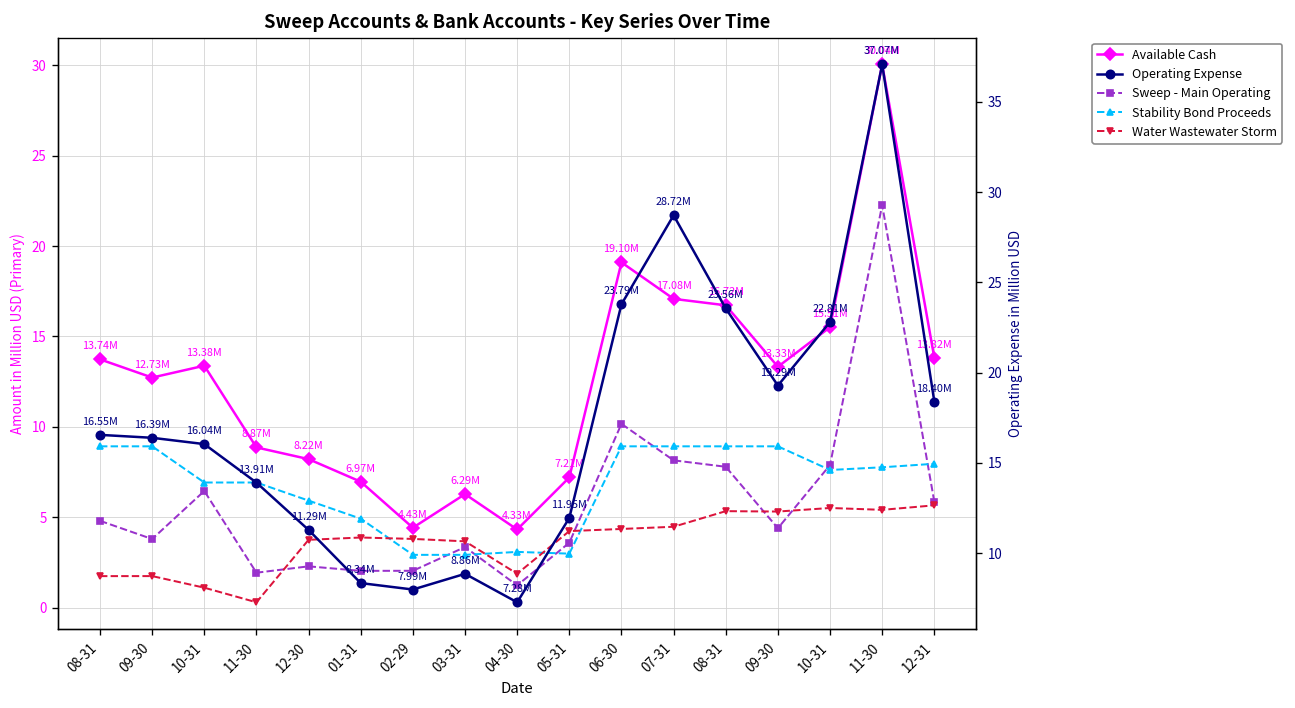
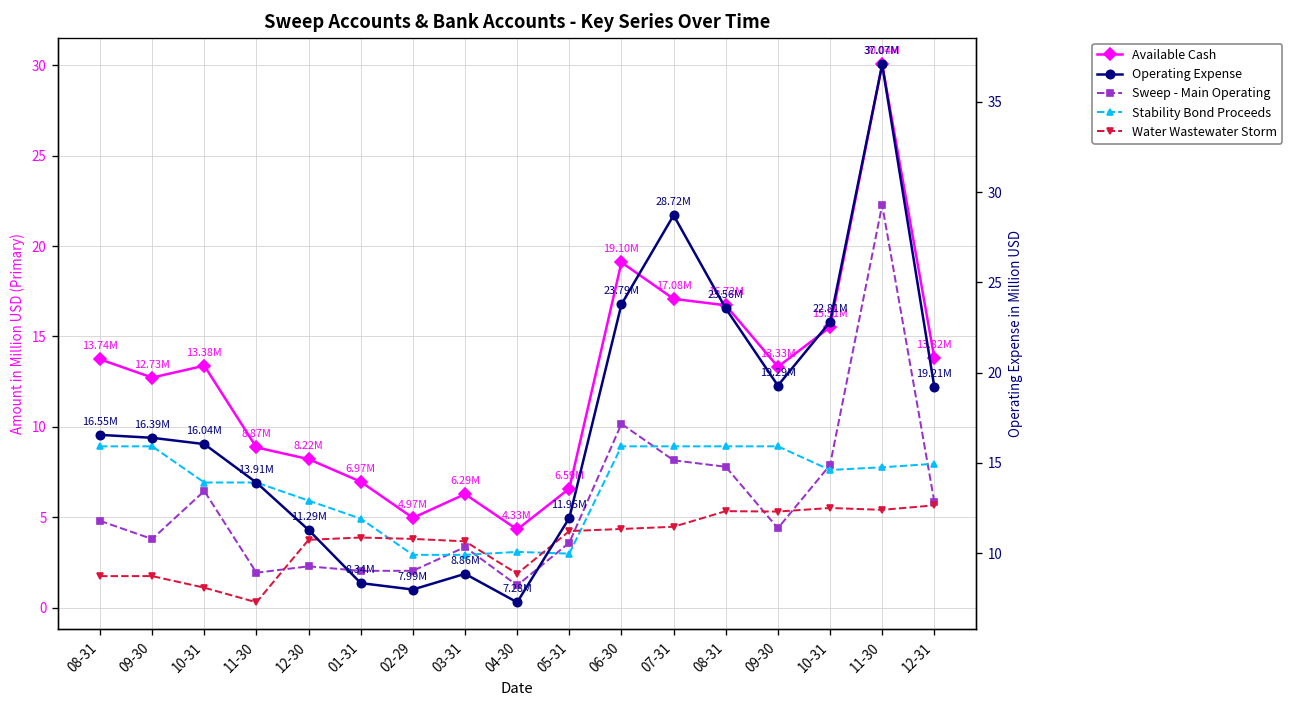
  {
    "Available Cash": {
      "12-30": "8.22M",
      "01-31": "6.97M",
-     "02-29": "4.43M",
+     "02-29": "4.97M",
      "03-31": "6.29M",
      "04-30": "4.33M",
-     "05-31": "7.21M",
+     "05-31": "6.59M",
      "06-30": "19.10M",
      "07-31": "17.08M",
      "12-31": "13.82M"
    },
    "Operating Expense": {
      "12-30": "11.29M",
      "05-31": "11.95M",
      "06-30": "23.79M",
      "07-31": "28.72M",
-     "12-31": "18.40M"
+     "12-31": "19.21M"
    }
  }
